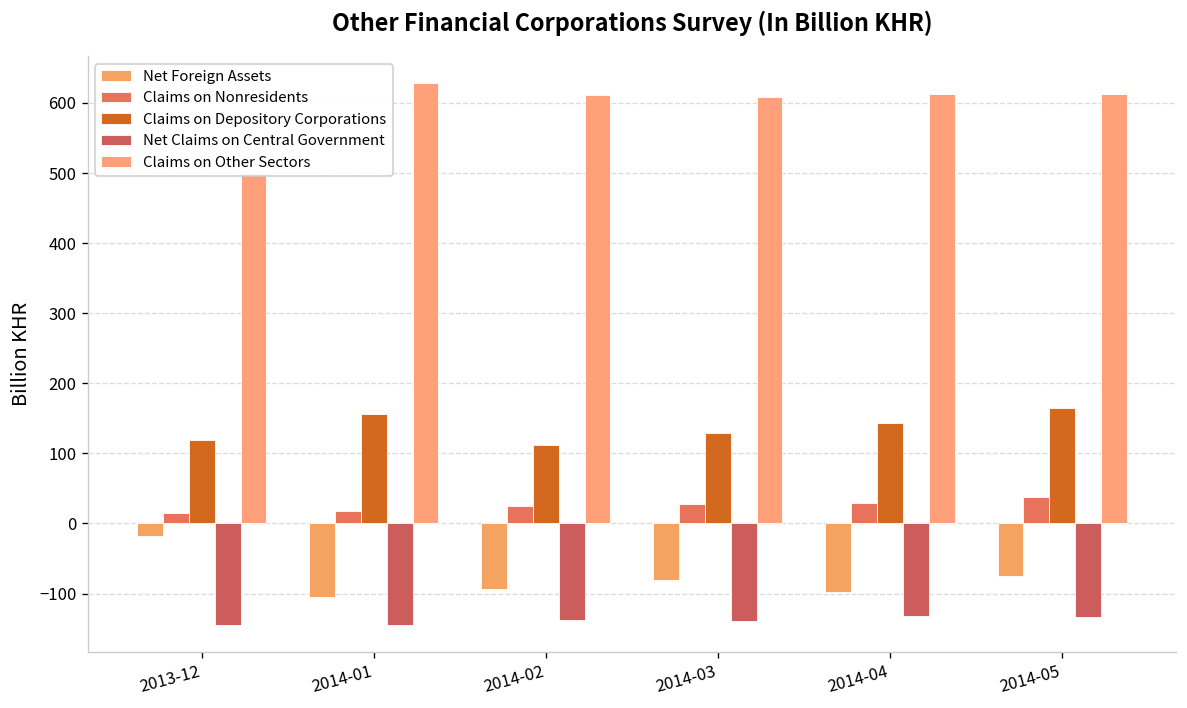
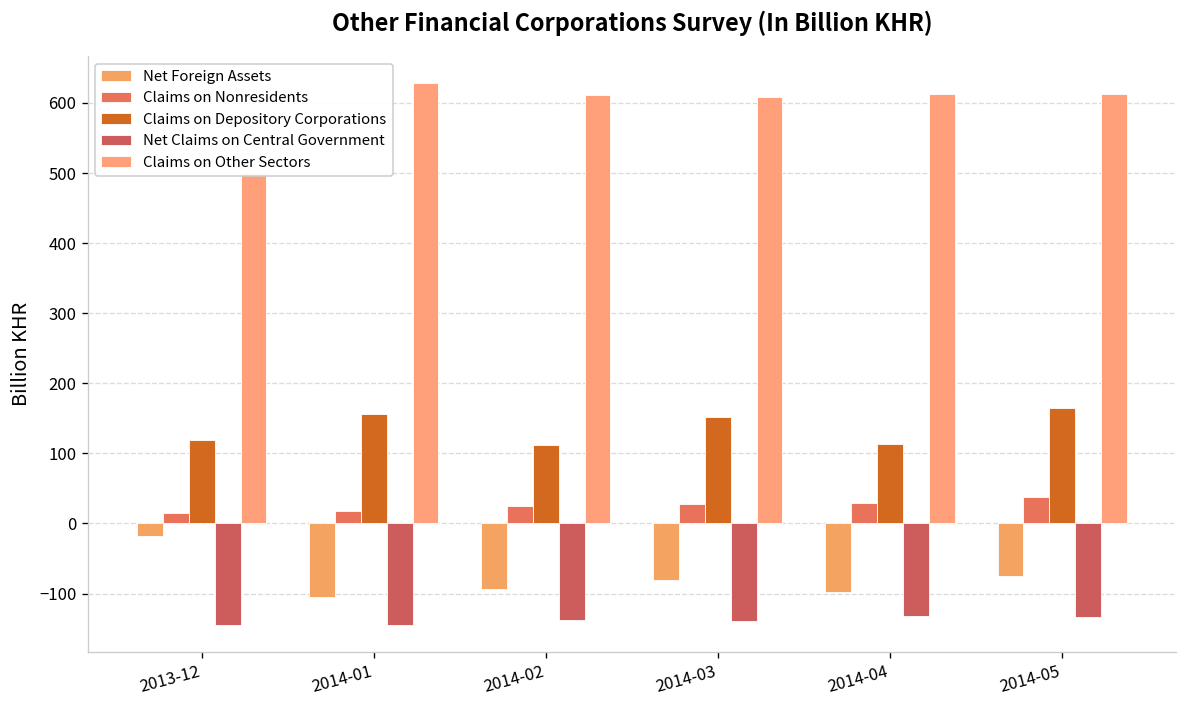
  {
    "Claims on Depository Corporations": {
      "2013-12": 120,
      "2014-01": 160,
      "2014-02": 110,
-     "2014-03": 130,
-     "2014-04": 140,
+     "2014-03": 150,
+     "2014-04": 110,
      "2014-05": 170
    }
  }
